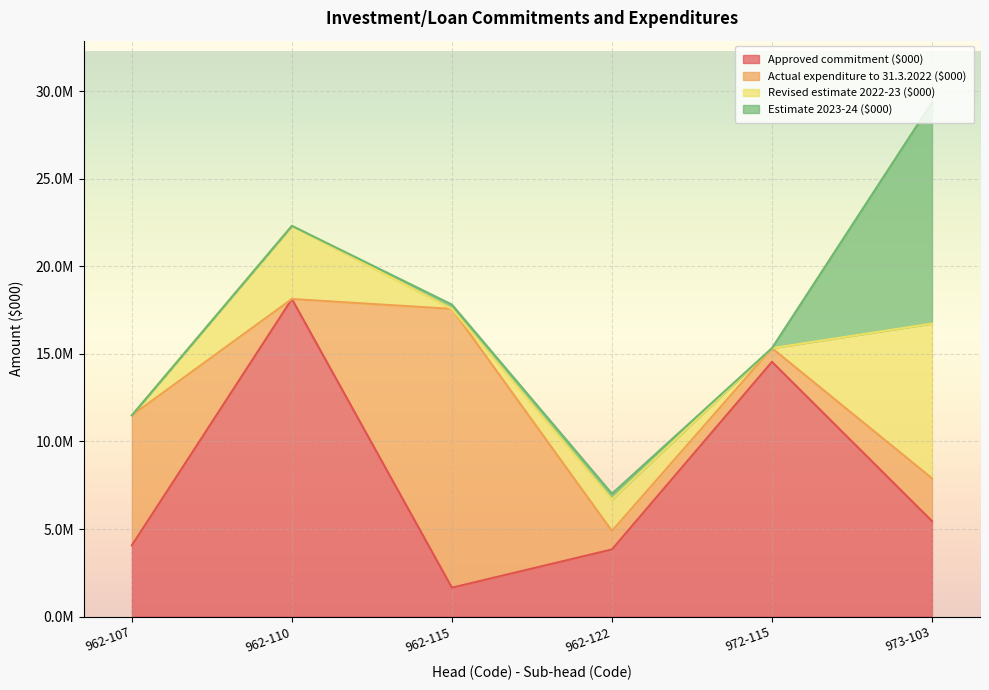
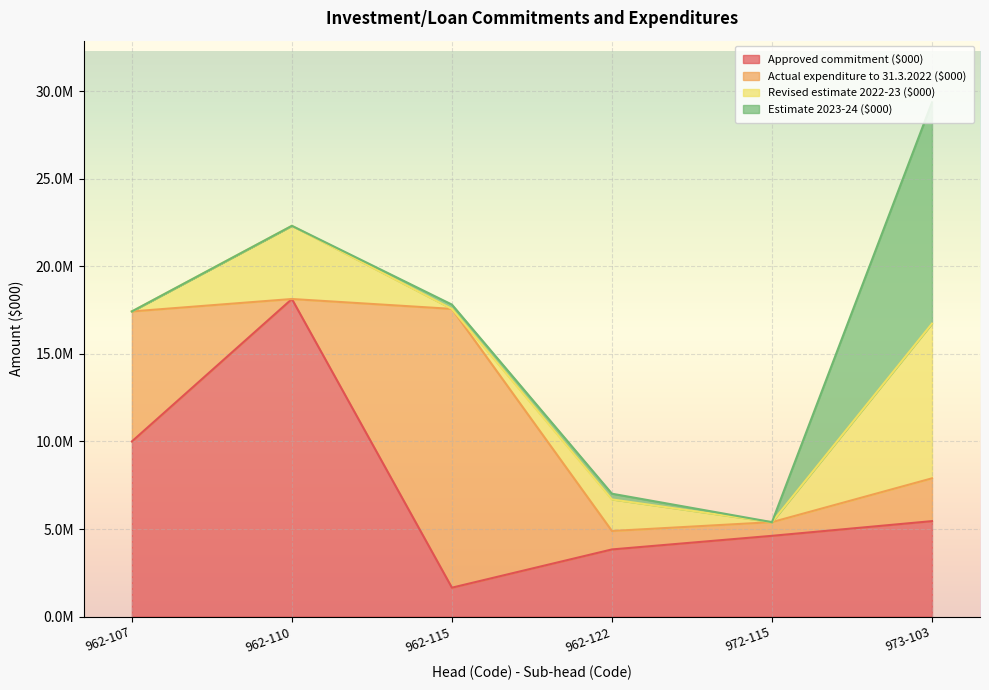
  {
    "Approved commitment ($000)": {
-     "962-107": 4100000,
+     "962-107": 10000000,
      "962-115": 1700000,
      "962-122": 3800000,
-     "972-115": 14500000,
+     "972-115": 4600000,
      "973-103": 5500000
    },
    "Actual expenditure to 31.3.2022 ($000)": {
      "962-122": 1100000,
      "973-103": 2400000
    },
    "Revised estimate 2022-23 ($000)": {
      "962-122": 1800000,
      "973-103": 8800000
    },
    "Estimate 2023-24 ($000)": {
      "962-115": 200000,
      "962-122": 300000
    }
  }
